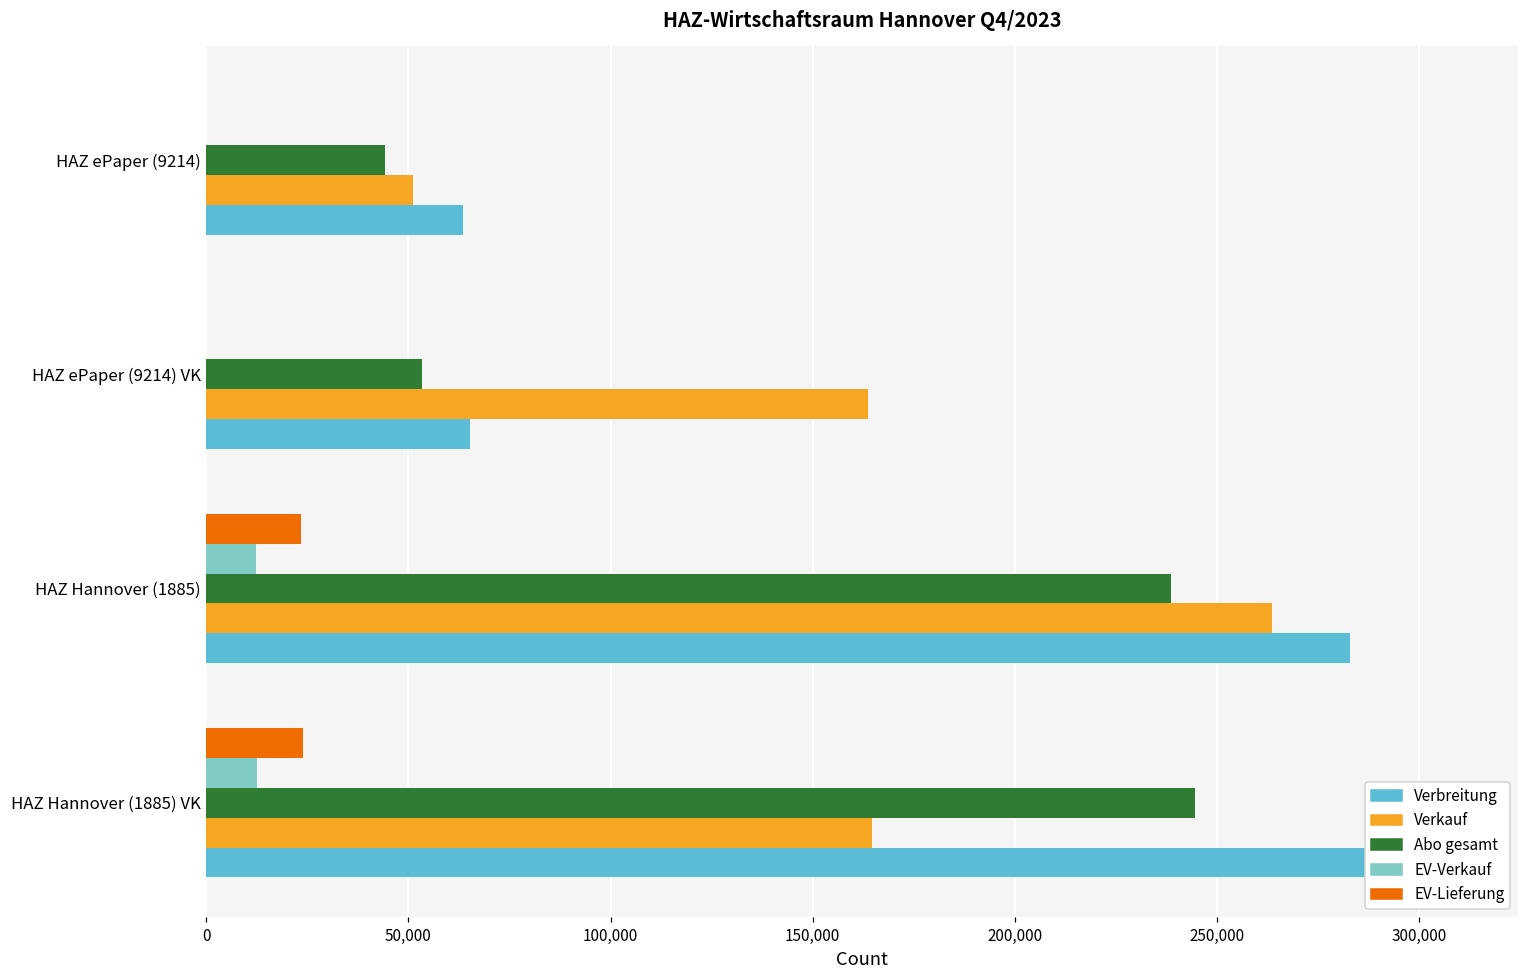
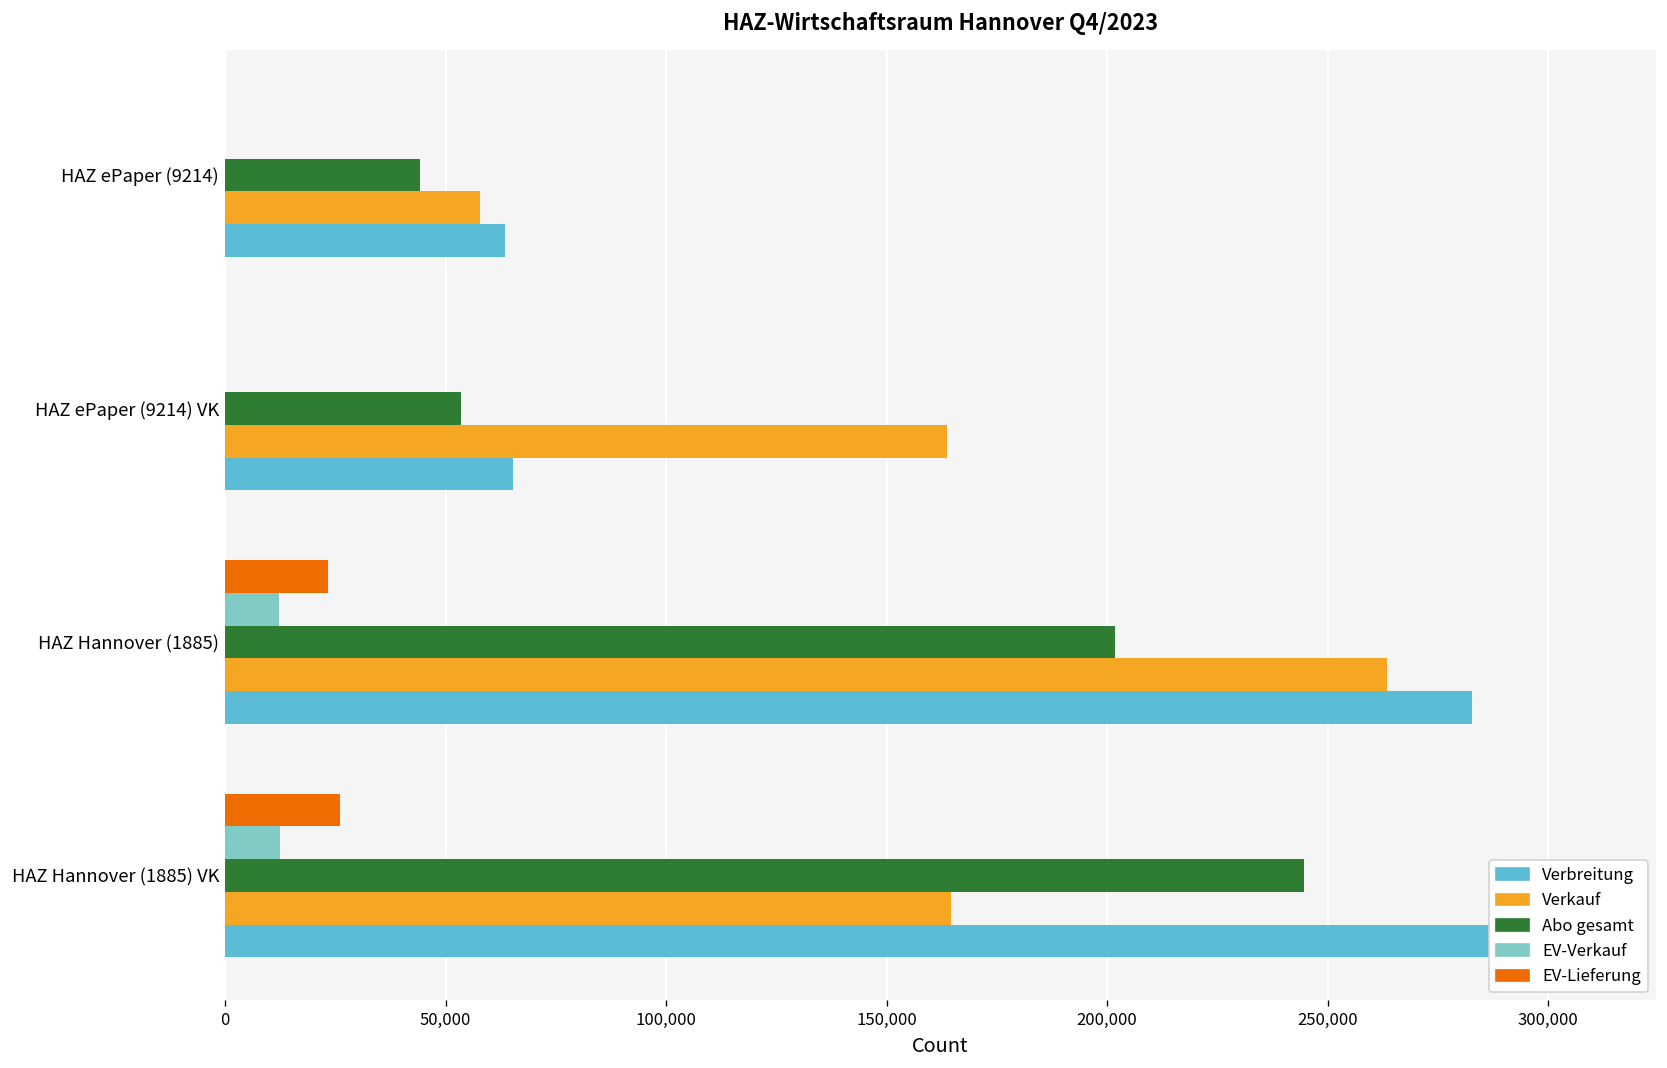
  {
    "Verkauf": {
-     "HAZ ePaper (9214)": "51,000",
+     "HAZ ePaper (9214)": "58,000",
      "HAZ ePaper (9214) VK": "164,000",
      "HAZ Hannover (1885)": "264,000",
      "HAZ Hannover (1885) VK": "165,000"
    },
    "Abo gesamt": {
      "HAZ ePaper (9214)": "44,000",
      "HAZ ePaper (9214) VK": "53,000",
-     "HAZ Hannover (1885)": "239,000",
+     "HAZ Hannover (1885)": "202,000",
      "HAZ Hannover (1885) VK": "245,000"
    },
    "EV-Lieferung": {
      "HAZ Hannover (1885)": "23,000",
-     "HAZ Hannover (1885) VK": "24,000"
+     "HAZ Hannover (1885) VK": "26,000"
    }
  }
